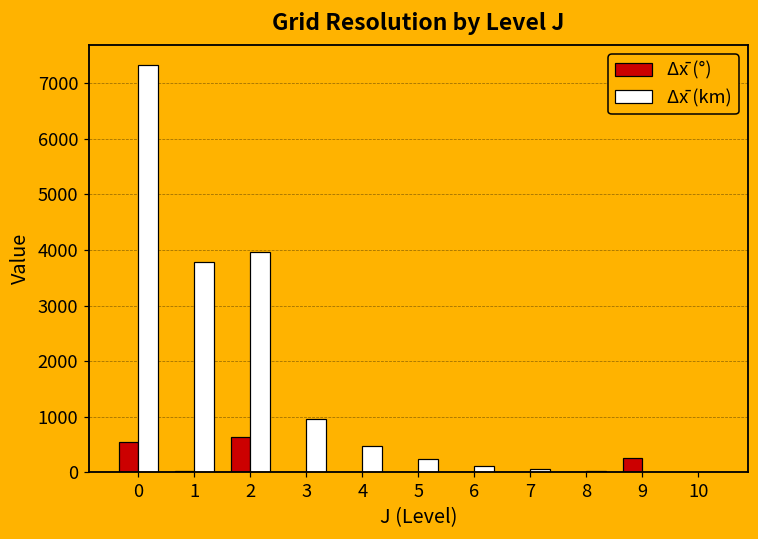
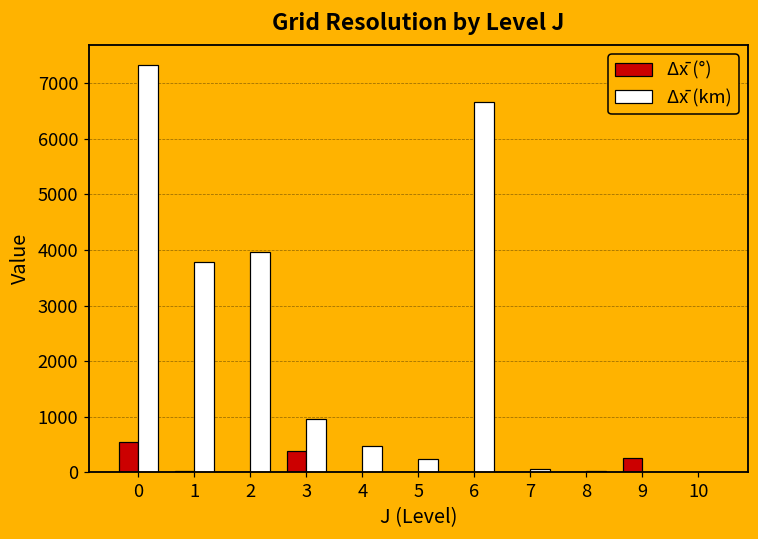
  {
    "Δx̄ (°)": {
      "0": 600,
-     "2": 600,
-     "3": 0,
+     "2": 0,
+     "3": 400,
      "9": 300
    },
    "Δx̄ (km)": {
      "0": 7300,
      "1": 3800,
      "2": 4000,
      "3": 1000,
      "4": 500,
      "5": 200,
-     "6": 100,
+     "6": 6700,
      "7": 100
    }
  }
